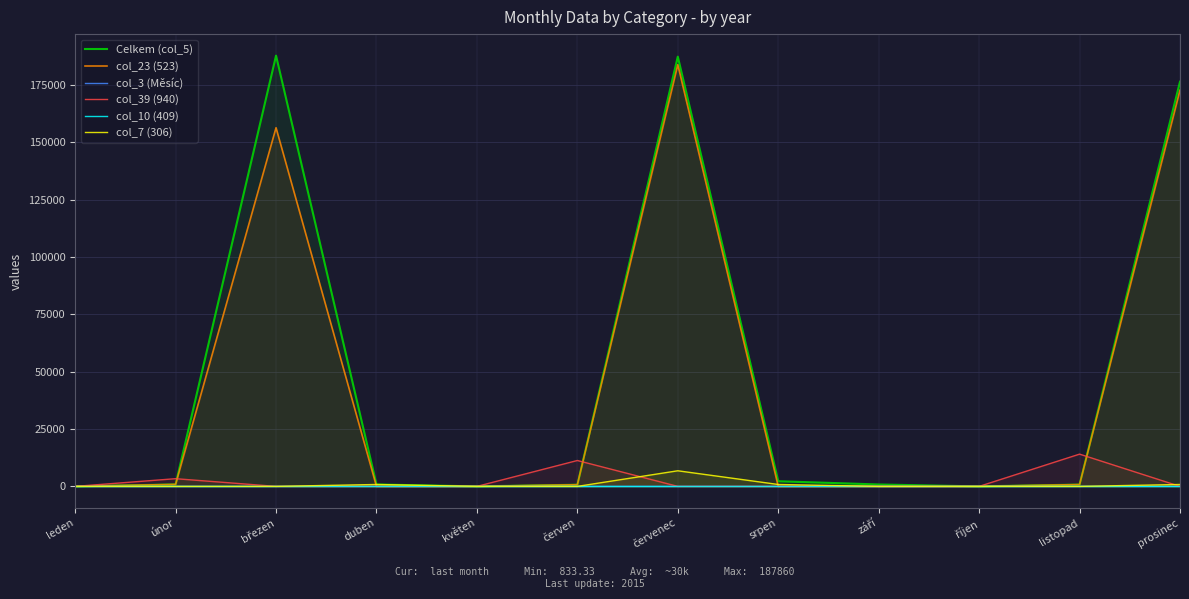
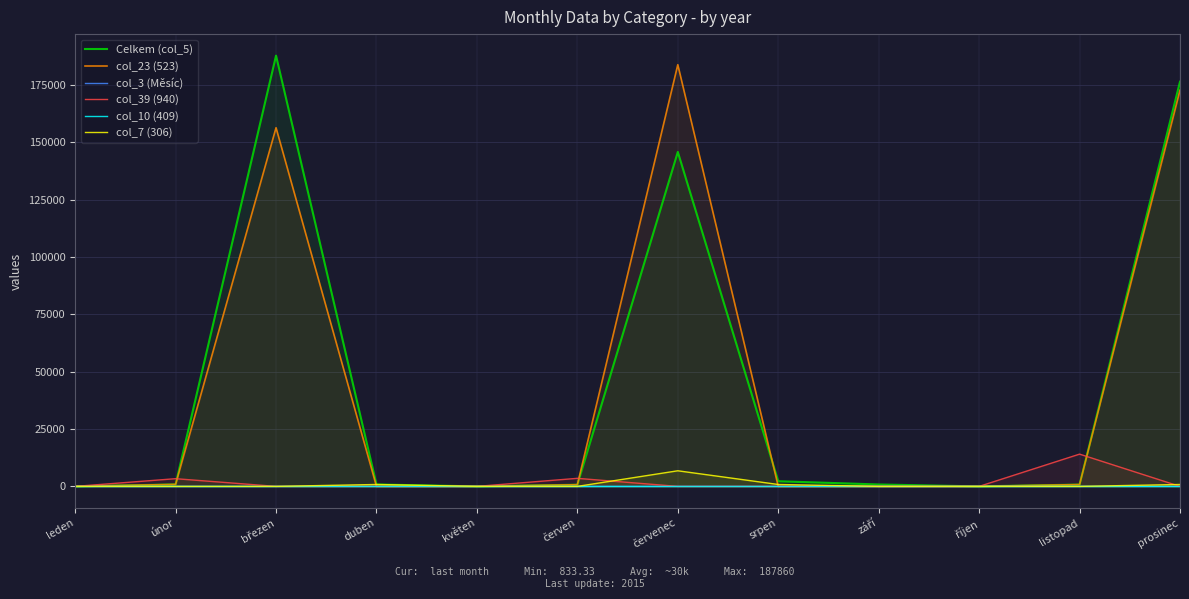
  {
    "Celkem (col_5)": {
      "březen": 188000,
-     "červenec": 187000,
+     "červenec": 146000,
      "srpen": 2000,
      "prosinec": 176000
    },
    "col_23 (523)": {
      "březen": 156000,
      "červenec": 184000,
      "prosinec": 173000
    },
    "col_39 (940)": {
      "únor": 3000,
-     "červen": 11000,
+     "červen": 4000,
      "listopad": 14000
    },
    "col_7 (306)": {
      "červenec": 7000
    }
  }
